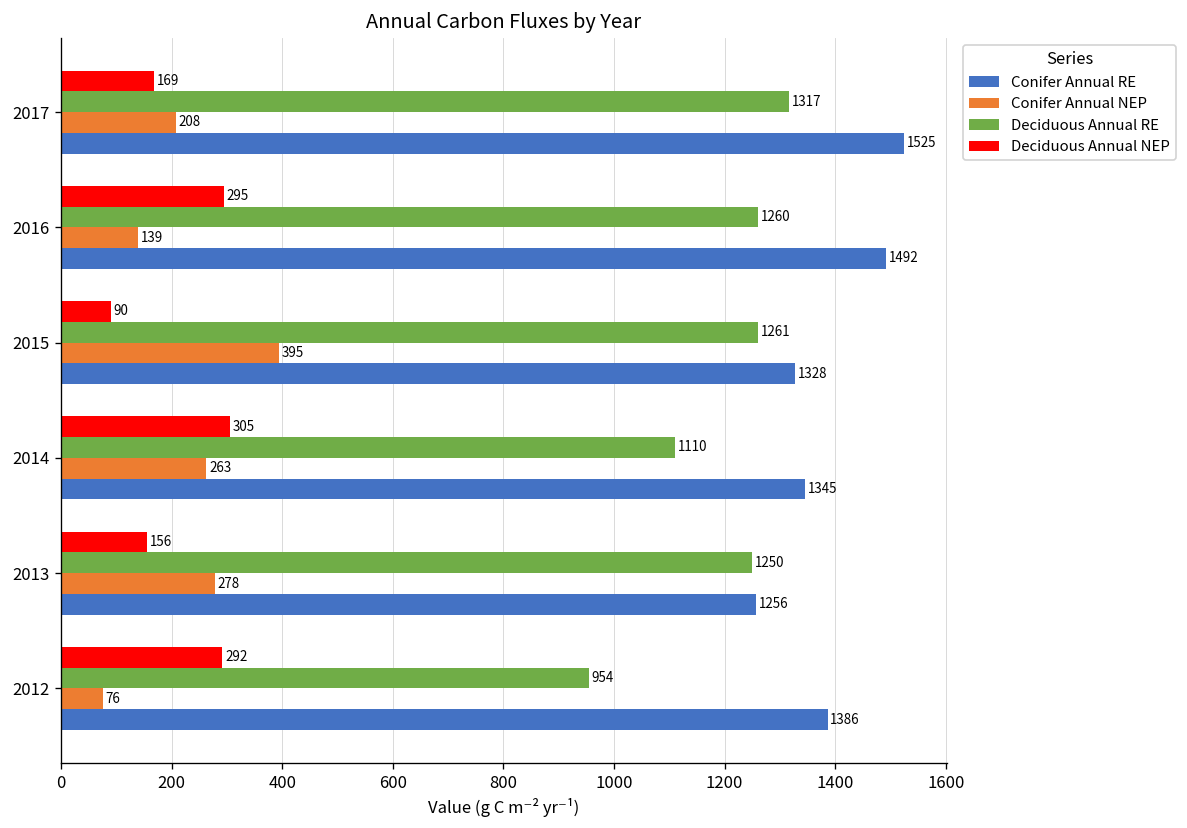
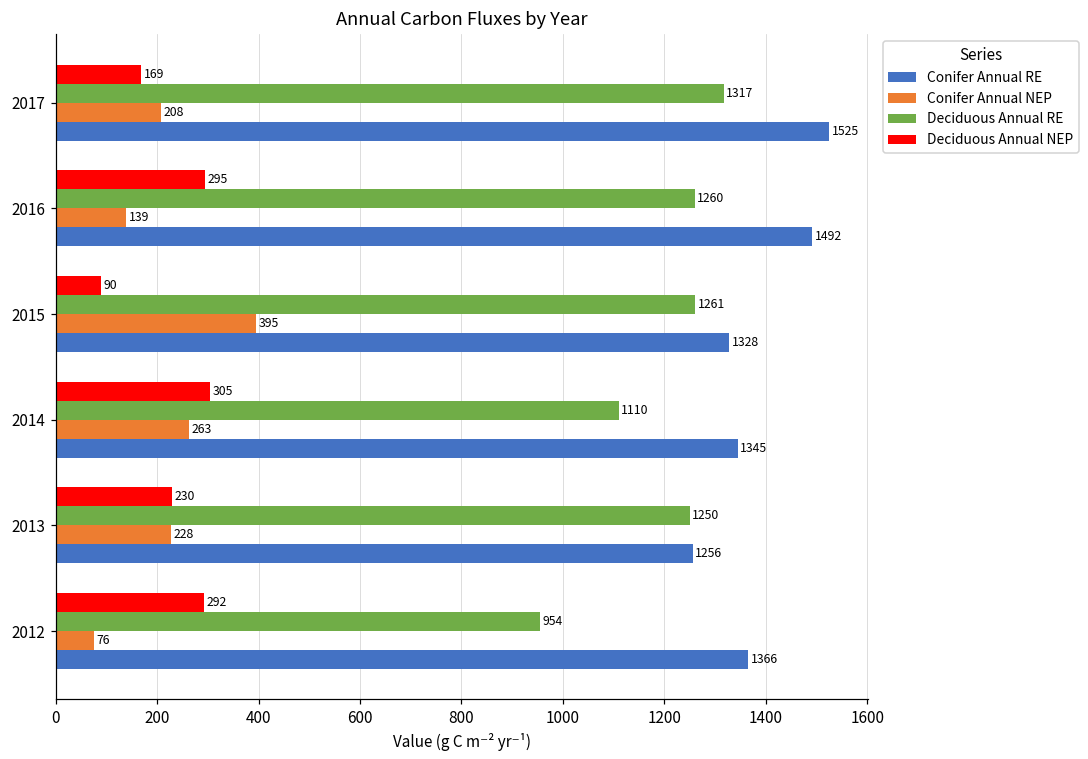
  {
    "Conifer Annual RE": {
      "2017": 1525,
      "2016": 1492,
      "2015": 1328,
      "2014": 1345,
      "2013": 1256,
-     "2012": 1386
+     "2012": 1366
    },
    "Conifer Annual NEP": {
      "2017": 208,
      "2016": 139,
      "2015": 395,
      "2014": 263,
-     "2013": 278,
+     "2013": 228,
      "2012": 76
    },
    "Deciduous Annual RE": {
      "2017": 1317,
      "2016": 1260,
      "2015": 1261,
      "2014": 1110,
      "2013": 1250,
      "2012": 954
    },
    "Deciduous Annual NEP": {
      "2017": 169,
      "2016": 295,
      "2015": 90,
      "2014": 305,
-     "2013": 156,
+     "2013": 230,
      "2012": 292
    }
  }
